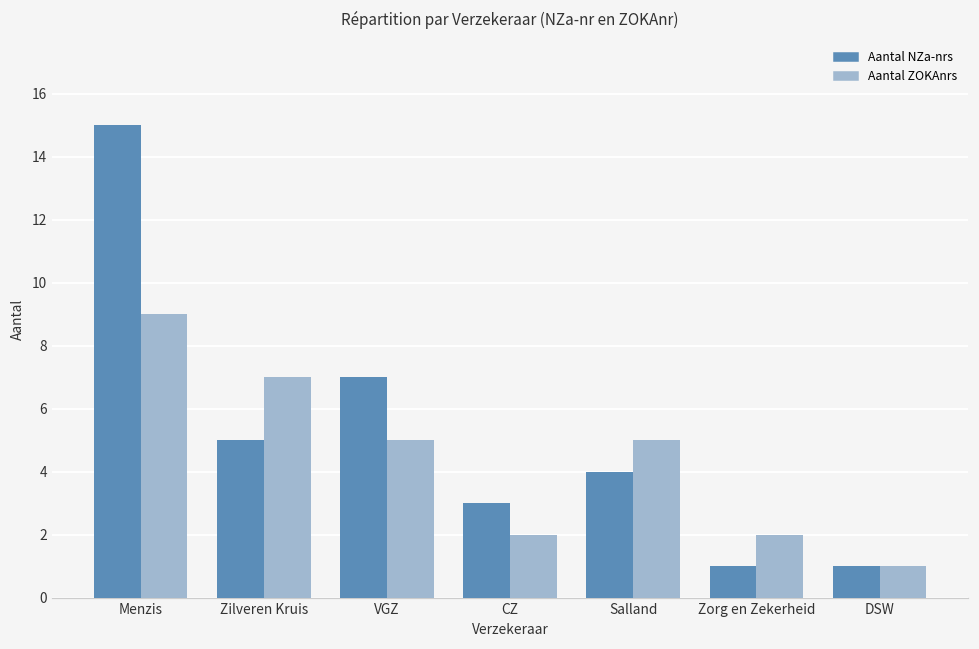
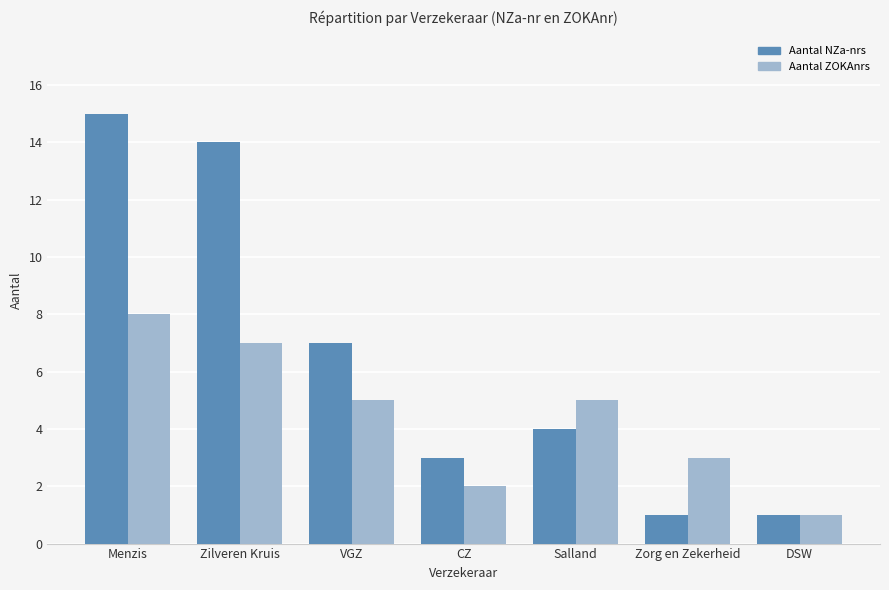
  {
    "Aantal NZa-nrs": {
      "Menzis": 15,
-     "Zilveren Kruis": 5,
+     "Zilveren Kruis": 14,
      "VGZ": 7,
      "CZ": 3,
      "Salland": 4,
      "Zorg en Zekerheid": 1,
      "DSW": 1
    },
    "Aantal ZOKAnrs": {
-     "Menzis": 9,
+     "Menzis": 8,
      "Zilveren Kruis": 7,
      "VGZ": 5,
      "CZ": 2,
      "Salland": 5,
-     "Zorg en Zekerheid": 2,
+     "Zorg en Zekerheid": 3,
      "DSW": 1
    }
  }
